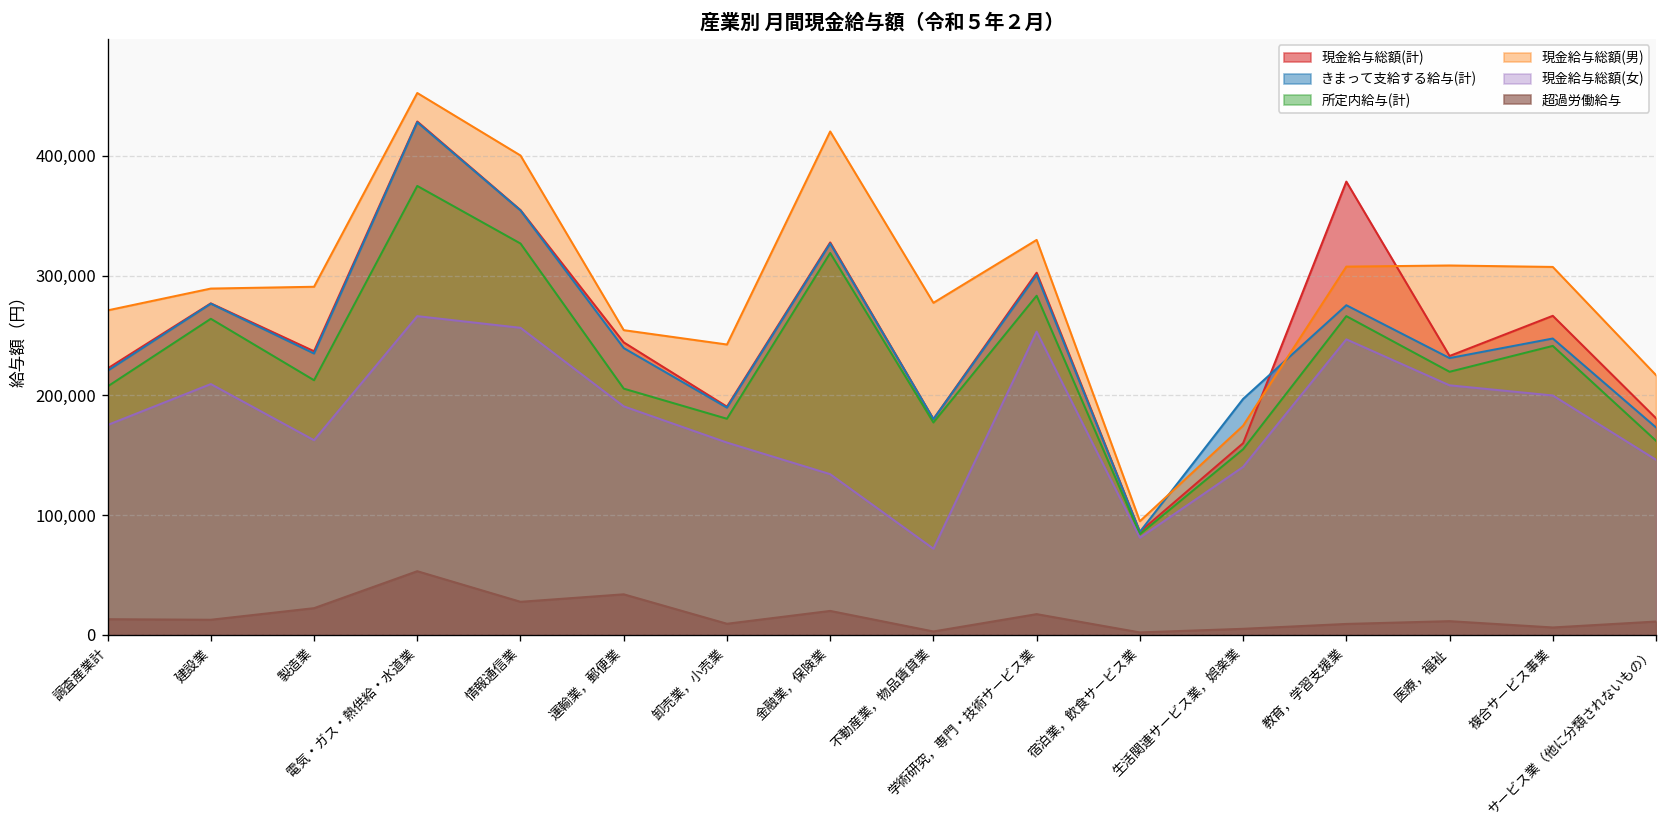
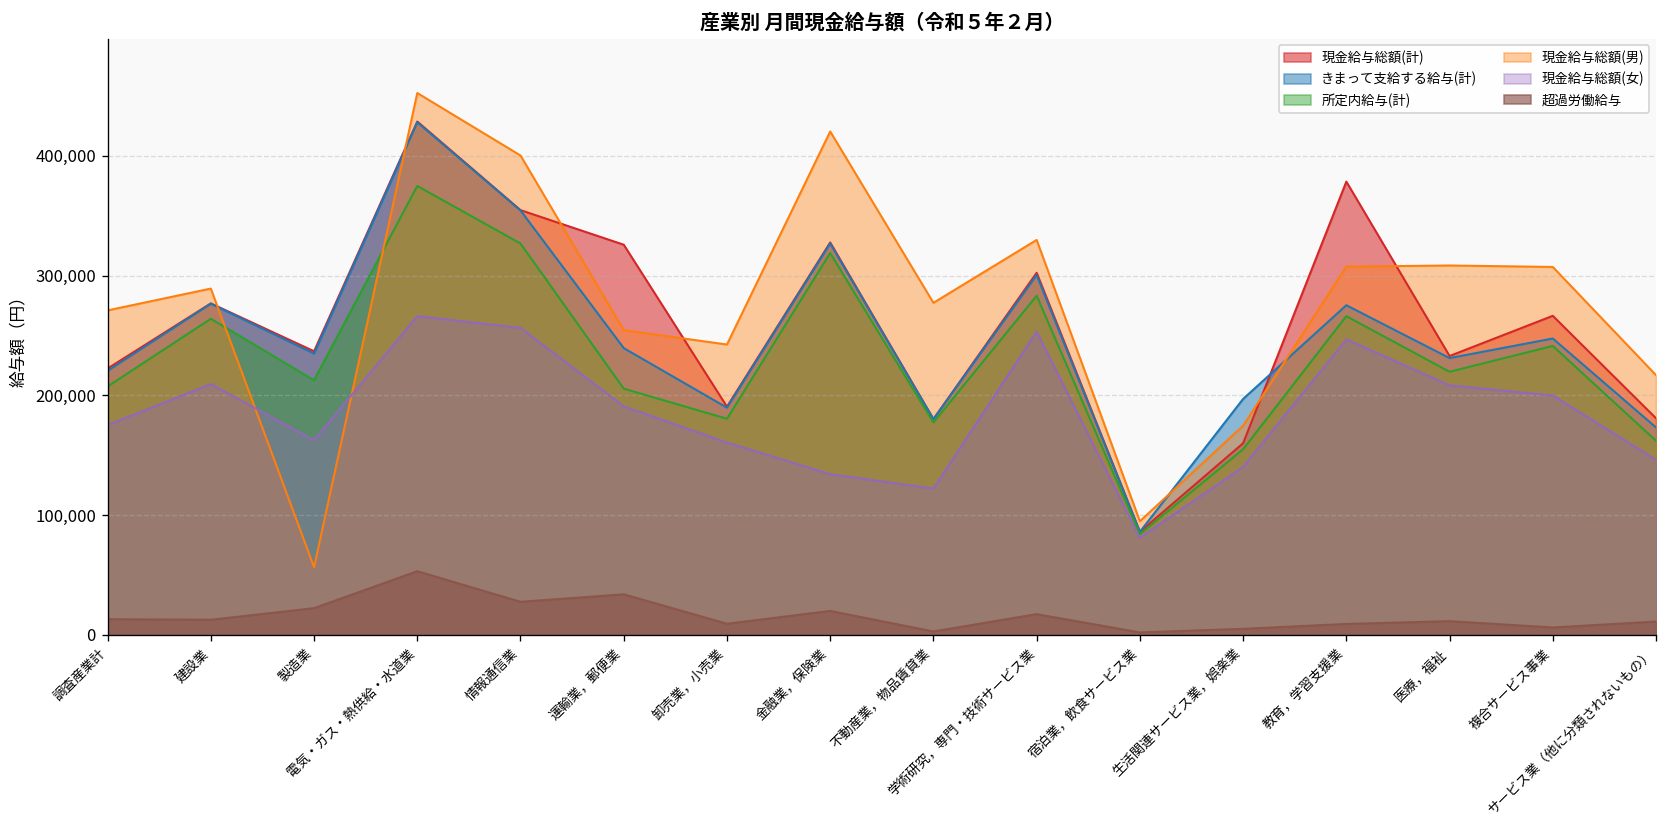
  {
    "現金給与総額(計)": {
-     "運輸業，郵便業": "240,000",
+     "運輸業，郵便業": "330,000",
      "生活関連サービス業，娯楽業": "160,000",
      "教育，学習支援業": "380,000",
      "複合サービス事業": "270,000",
      "サービス業（他に分類されないもの）": "180,000"
    },
    "きまって支給する給与(計)": {
      "運輸業，郵便業": "240,000",
      "生活関連サービス業，娯楽業": "200,000",
      "教育，学習支援業": "280,000",
      "複合サービス事業": "250,000",
      "サービス業（他に分類されないもの）": "170,000"
    },
    "所定内給与(計)": {
      "調査産業計": "210,000",
      "建設業": "260,000",
      "製造業": "210,000",
      "電気・ガス・熱供給・水道業": "370,000",
      "情報通信業": "330,000",
      "運輸業，郵便業": "210,000",
      "卸売業，小売業": "180,000",
      "金融業，保険業": "320,000",
      "不動産業，物品賃貸業": "180,000",
      "学術研究，専門・技術サービス業": "280,000",
      "生活関連サービス業，娯楽業": "150,000",
      "教育，学習支援業": "270,000",
      "医療，福祉": "220,000",
      "複合サービス事業": "240,000",
      "サービス業（他に分類されないもの）": "160,000"
    },
    "現金給与総額(男)": {
      "調査産業計": "270,000",
      "建設業": "290,000",
-     "製造業": "290,000",
+     "製造業": "60,000",
      "電気・ガス・熱供給・水道業": "450,000",
      "情報通信業": "400,000",
      "運輸業，郵便業": "250,000",
      "卸売業，小売業": "240,000",
      "金融業，保険業": "420,000",
      "不動産業，物品賃貸業": "280,000",
      "学術研究，専門・技術サービス業": "330,000",
      "宿泊業，飲食サービス業": "90,000",
      "生活関連サービス業，娯楽業": "170,000",
      "教育，学習支援業": "310,000",
      "医療，福祉": "310,000",
      "複合サービス事業": "310,000",
      "サービス業（他に分類されないもの）": "220,000"
    },
    "現金給与総額(女)": {
      "調査産業計": "180,000",
      "建設業": "210,000",
      "製造業": "160,000",
      "電気・ガス・熱供給・水道業": "270,000",
      "情報通信業": "260,000",
      "運輸業，郵便業": "190,000",
      "卸売業，小売業": "160,000",
      "金融業，保険業": "130,000",
-     "不動産業，物品賃貸業": "70,000",
+     "不動産業，物品賃貸業": "120,000",
      "学術研究，専門・技術サービス業": "250,000",
      "宿泊業，飲食サービス業": "80,000",
      "生活関連サービス業，娯楽業": "140,000",
      "教育，学習支援業": "250,000",
      "医療，福祉": "210,000",
      "複合サービス事業": "200,000",
      "サービス業（他に分類されないもの）": "150,000"
    },
    "超過労働給与": {
      "調査産業計": "10,000",
      "建設業": "10,000",
      "製造業": "20,000",
      "電気・ガス・熱供給・水道業": "50,000",
      "情報通信業": "30,000",
      "運輸業，郵便業": "30,000",
      "卸売業，小売業": "10,000",
      "金融業，保険業": "20,000",
      "不動産業，物品賃貸業": "0",
      "学術研究，専門・技術サービス業": "20,000",
      "宿泊業，飲食サービス業": "0",
      "生活関連サービス業，娯楽業": "10,000",
      "教育，学習支援業": "10,000",
      "医療，福祉": "10,000",
      "複合サービス事業": "10,000",
      "サービス業（他に分類されないもの）": "10,000"
    }
  }
